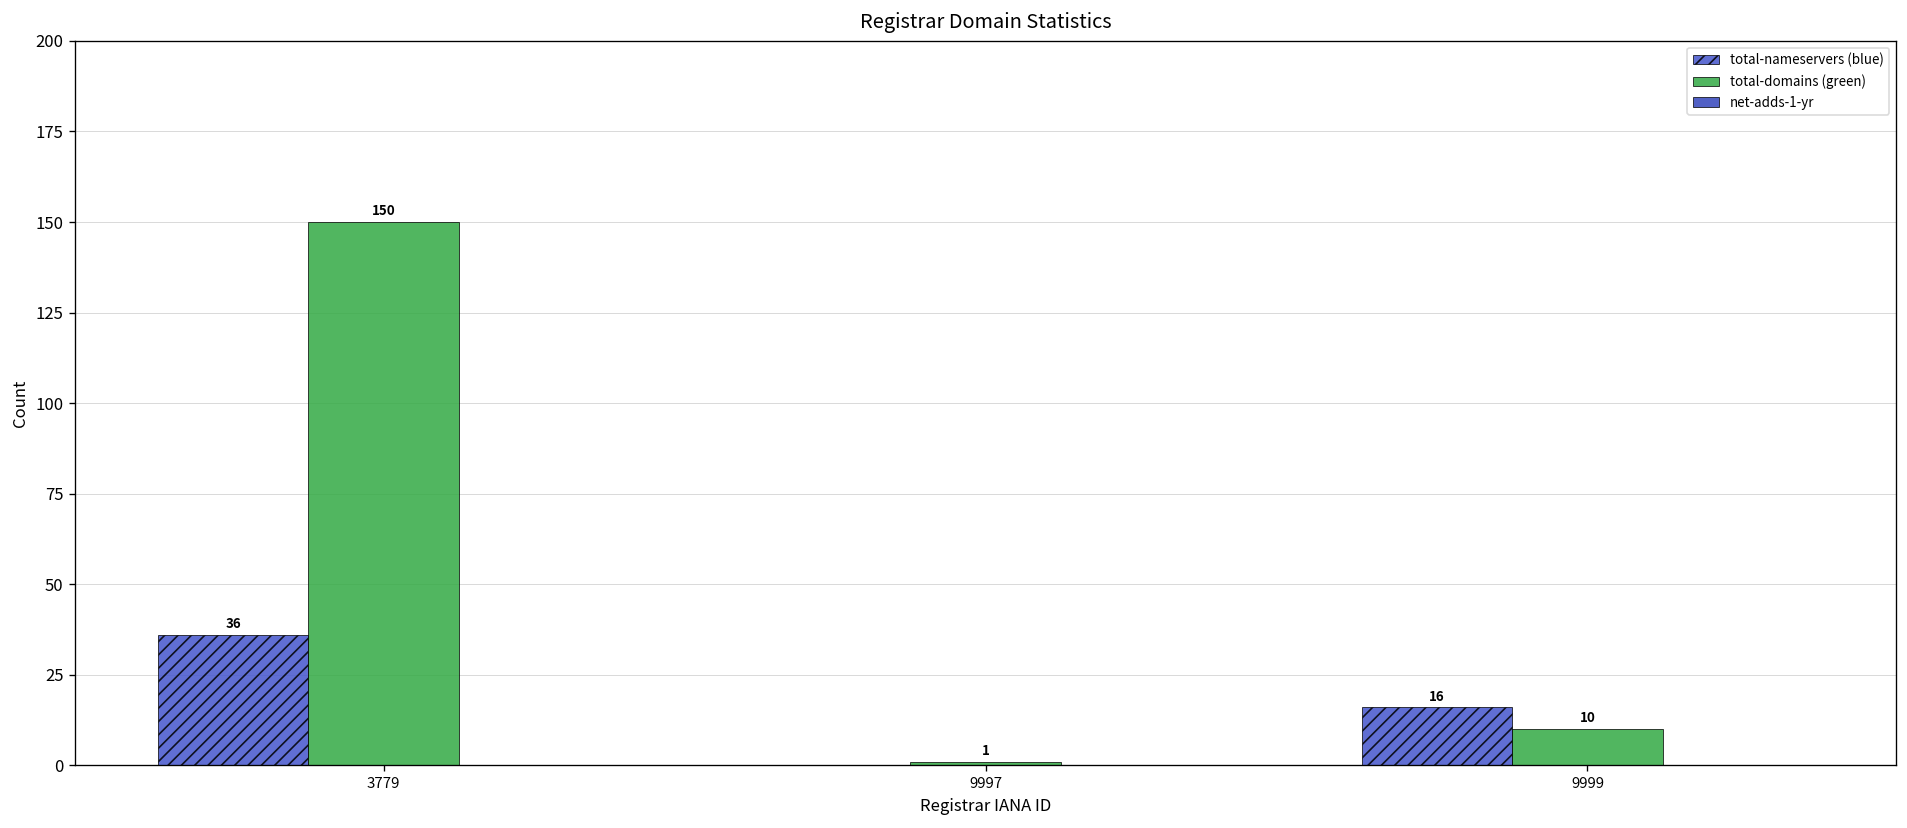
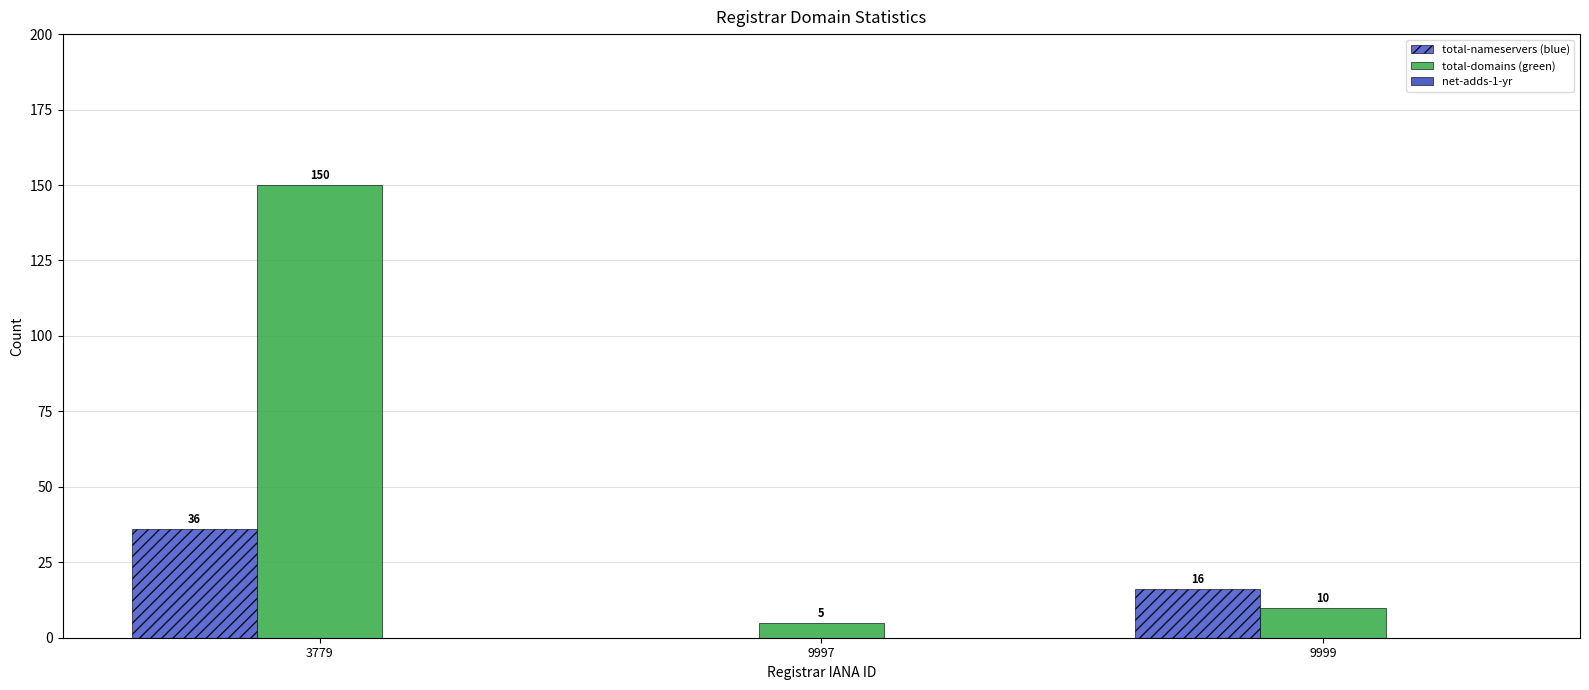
  {
    "total-domains (green)": {
      "3779": 150,
-     "9997": 1,
+     "9997": 5,
      "9999": 10
    }
  }
